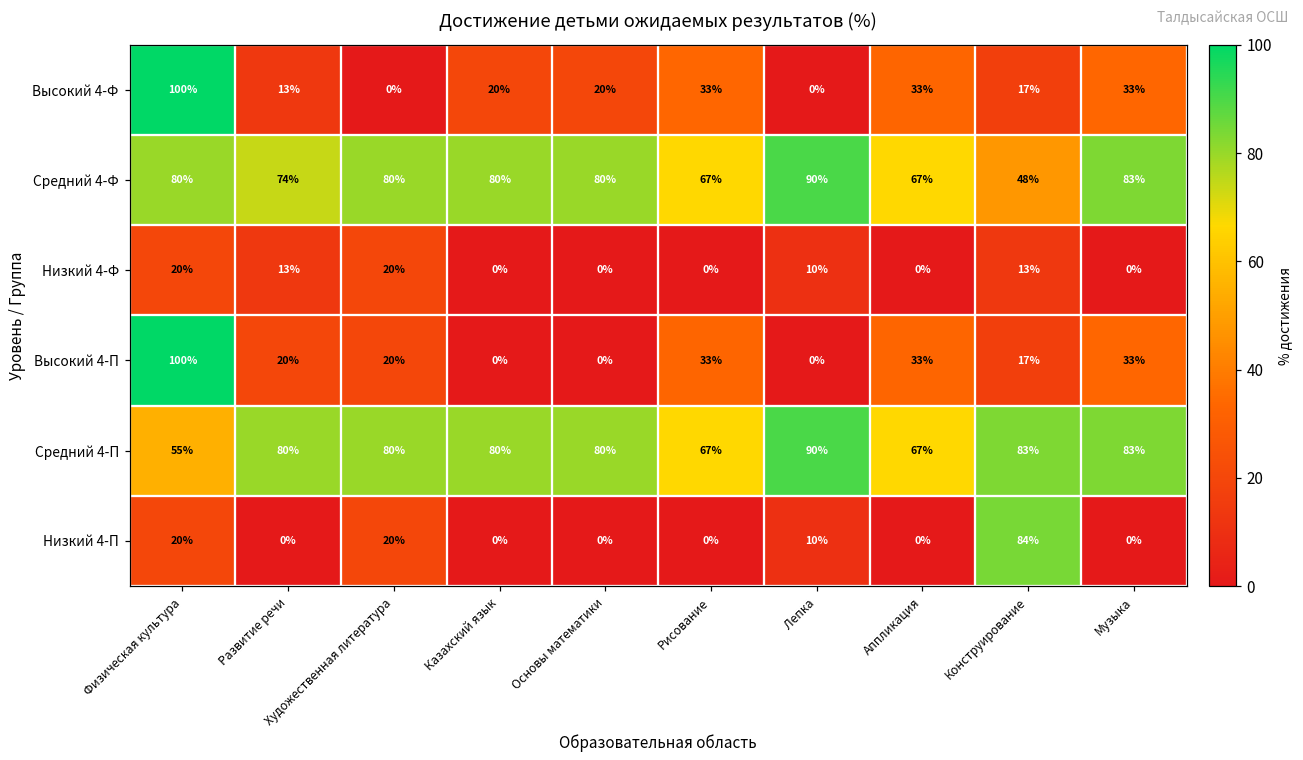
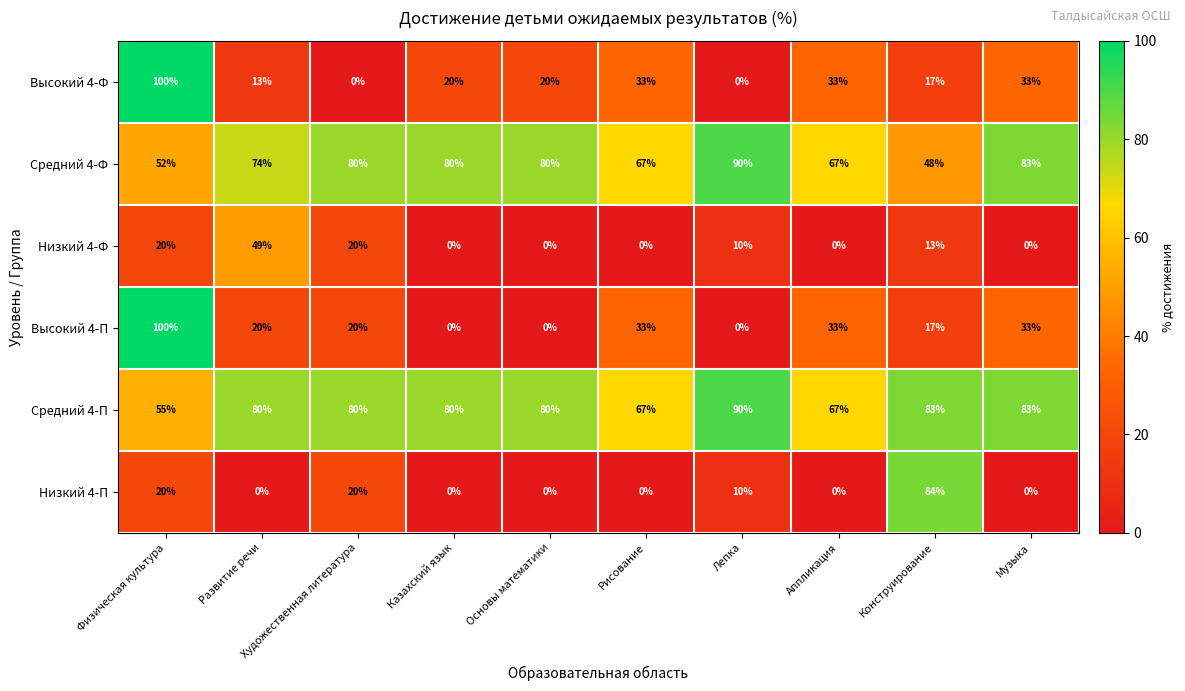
  {
    "Высокий 4-Ф": {
      "Физическая культура": "100%",
      "Развитие речи": "13%",
      "Художественная литература": "0%",
      "Казахский язык": "20%",
      "Основы математики": "20%",
      "Рисование": "33%",
      "Лепка": "0%",
      "Аппликация": "33%",
      "Конструирование": "17%",
      "Музыка": "33%"
    },
    "Средний 4-Ф": {
-     "Физическая культура": "80%",
+     "Физическая культура": "52%",
      "Развитие речи": "74%",
      "Художественная литература": "80%",
      "Казахский язык": "80%",
      "Основы математики": "80%",
      "Рисование": "67%",
      "Лепка": "90%",
      "Аппликация": "67%",
      "Конструирование": "48%",
      "Музыка": "83%"
    },
    "Низкий 4-Ф": {
      "Физическая культура": "20%",
-     "Развитие речи": "13%",
+     "Развитие речи": "49%",
      "Художественная литература": "20%",
      "Казахский язык": "0%",
      "Основы математики": "0%",
      "Рисование": "0%",
      "Лепка": "10%",
      "Аппликация": "0%",
      "Конструирование": "13%",
      "Музыка": "0%"
    },
    "Высокий 4-П": {
      "Физическая культура": "100%",
      "Развитие речи": "20%",
      "Художественная литература": "20%",
      "Казахский язык": "0%",
      "Основы математики": "0%",
      "Рисование": "33%",
      "Лепка": "0%",
      "Аппликация": "33%",
      "Конструирование": "17%",
      "Музыка": "33%"
    },
    "Средний 4-П": {
      "Физическая культура": "55%",
      "Развитие речи": "80%",
      "Художественная литература": "80%",
      "Казахский язык": "80%",
      "Основы математики": "80%",
      "Рисование": "67%",
      "Лепка": "90%",
      "Аппликация": "67%",
      "Конструирование": "83%",
      "Музыка": "83%"
    },
    "Низкий 4-П": {
      "Физическая культура": "20%",
      "Развитие речи": "0%",
      "Художественная литература": "20%",
      "Казахский язык": "0%",
      "Основы математики": "0%",
      "Рисование": "0%",
      "Лепка": "10%",
      "Аппликация": "0%",
      "Конструирование": "84%",
      "Музыка": "0%"
    }
  }
